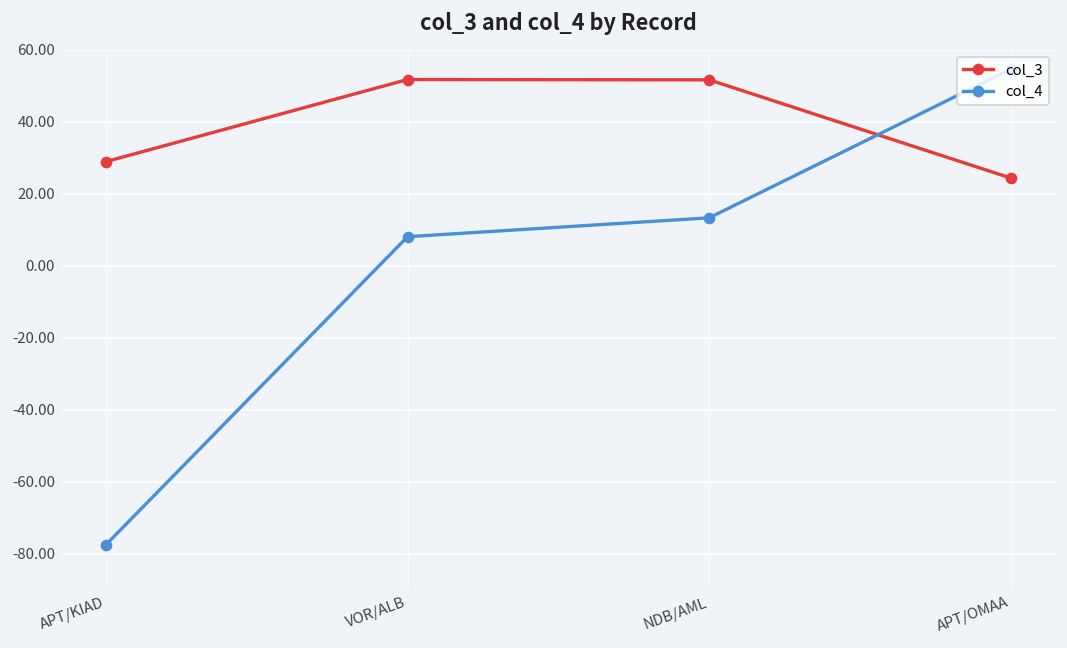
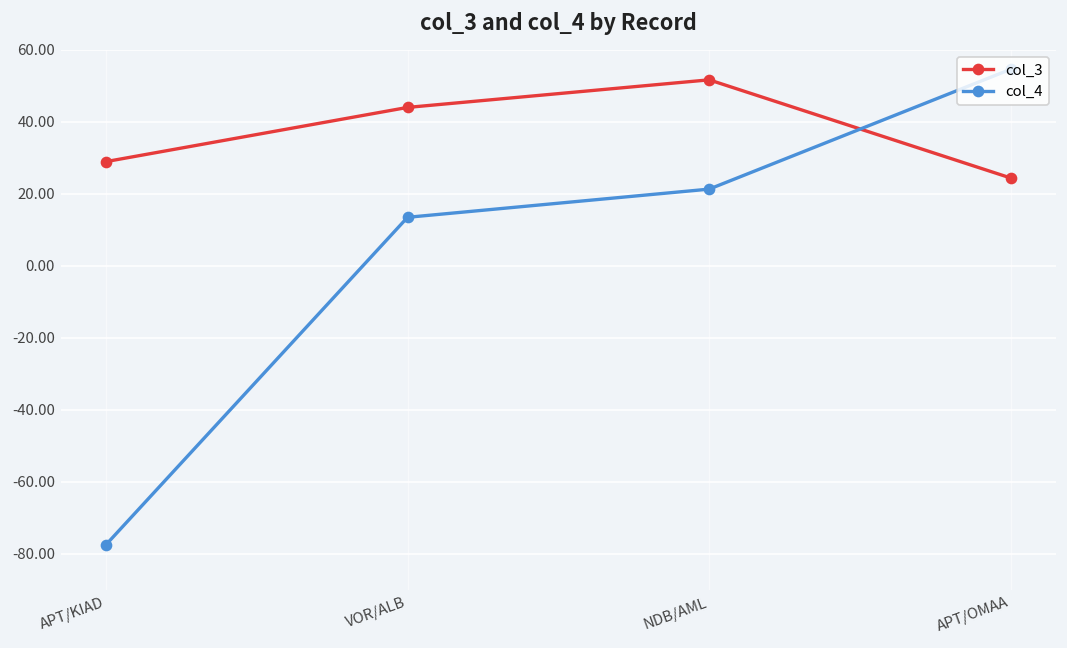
  {
    "col_3": {
      "APT/KIAD": 29,
-     "VOR/ALB": 52,
+     "VOR/ALB": 44,
      "NDB/AML": 52,
      "APT/OMAA": 24
    },
    "col_4": {
      "APT/KIAD": -77,
-     "VOR/ALB": 8,
-     "NDB/AML": 13
+     "VOR/ALB": 14,
+     "NDB/AML": 21
    }
  }
